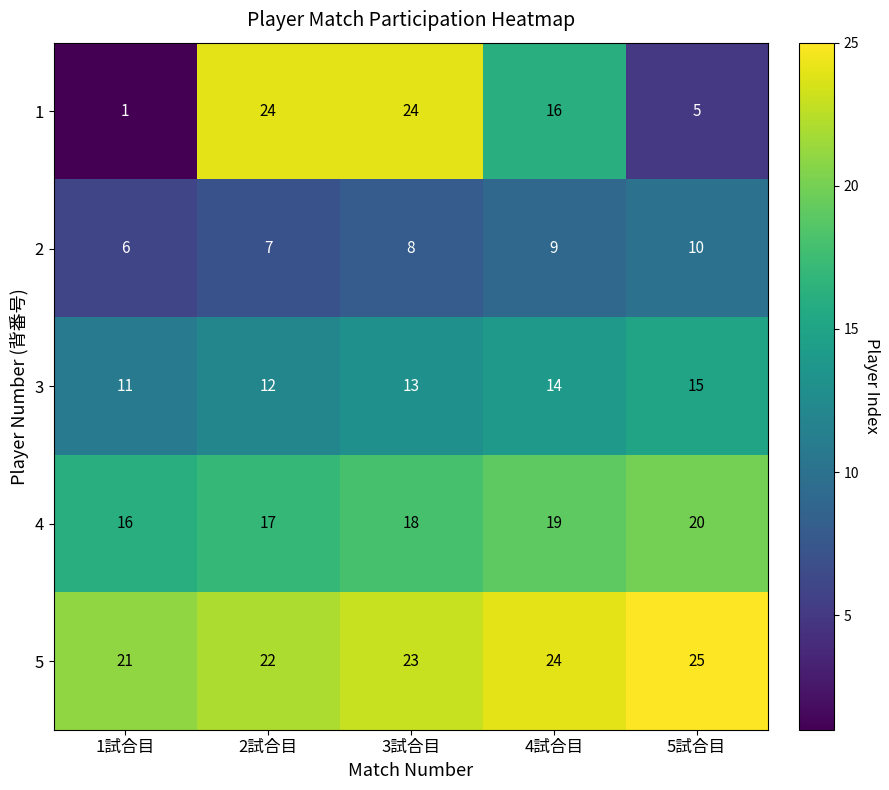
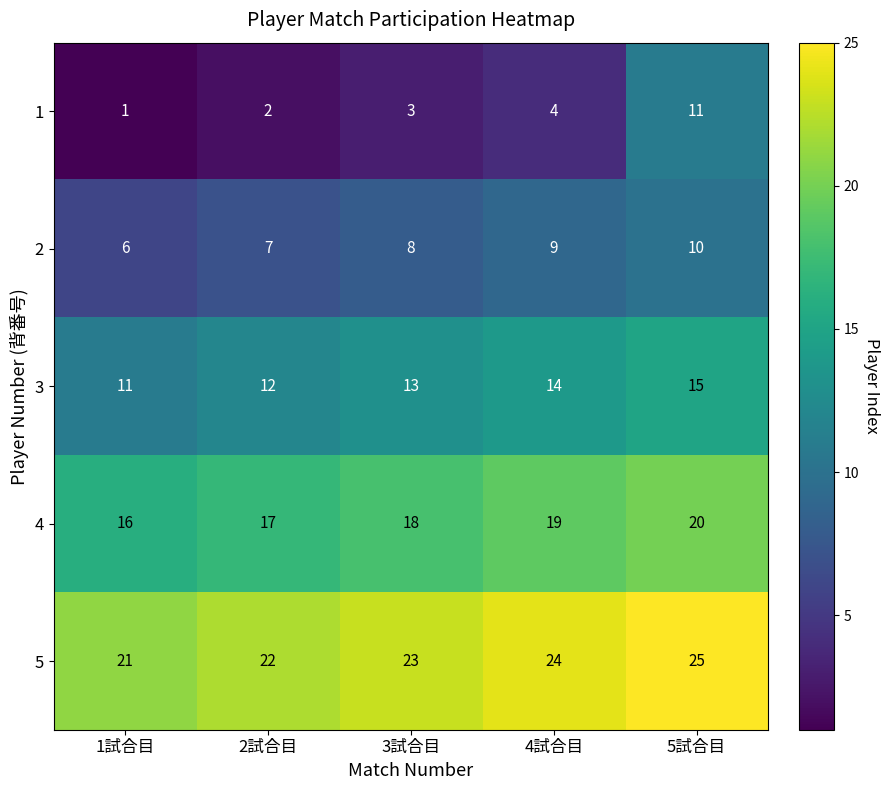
  {
    "1": {
      "1試合目": 1,
-     "2試合目": 24,
-     "3試合目": 24,
-     "4試合目": 16,
-     "5試合目": 5
+     "2試合目": 2,
+     "3試合目": 3,
+     "4試合目": 4,
+     "5試合目": 11
    },
    "2": {
      "1試合目": 6,
      "2試合目": 7,
      "3試合目": 8,
      "4試合目": 9,
      "5試合目": 10
    },
    "3": {
      "1試合目": 11,
      "2試合目": 12,
      "3試合目": 13,
      "4試合目": 14,
      "5試合目": 15
    },
    "4": {
      "1試合目": 16,
      "2試合目": 17,
      "3試合目": 18,
      "4試合目": 19,
      "5試合目": 20
    },
    "5": {
      "1試合目": 21,
      "2試合目": 22,
      "3試合目": 23,
      "4試合目": 24,
      "5試合目": 25
    }
  }
